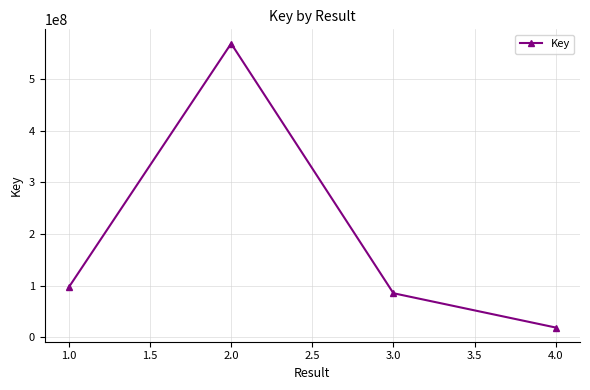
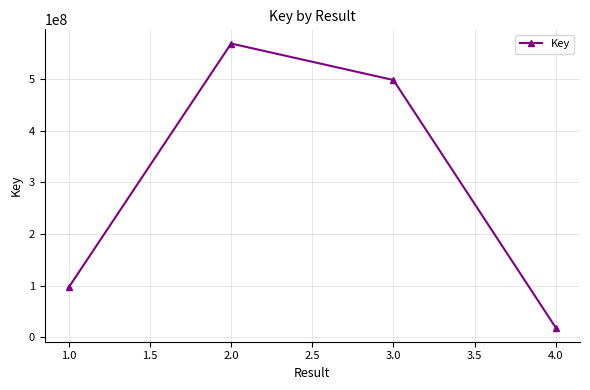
  {
    "1.0": 100000000,
    "2.0": 570000000,
-   "3.0": 90000000,
+   "3.0": 500000000,
    "4.0": 20000000
  }
